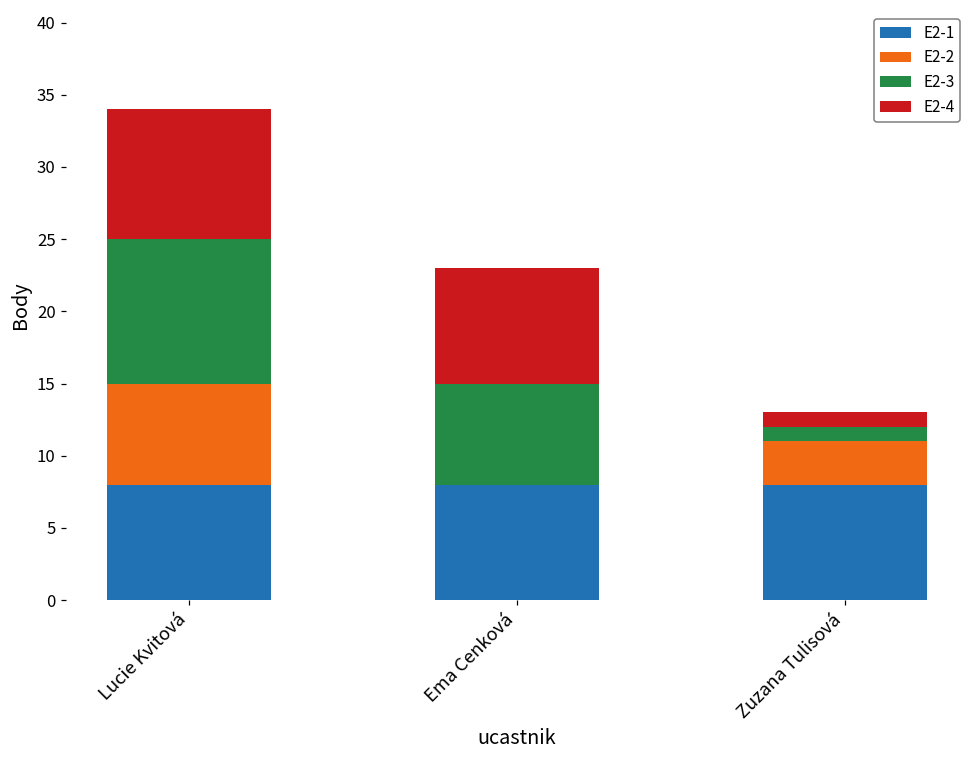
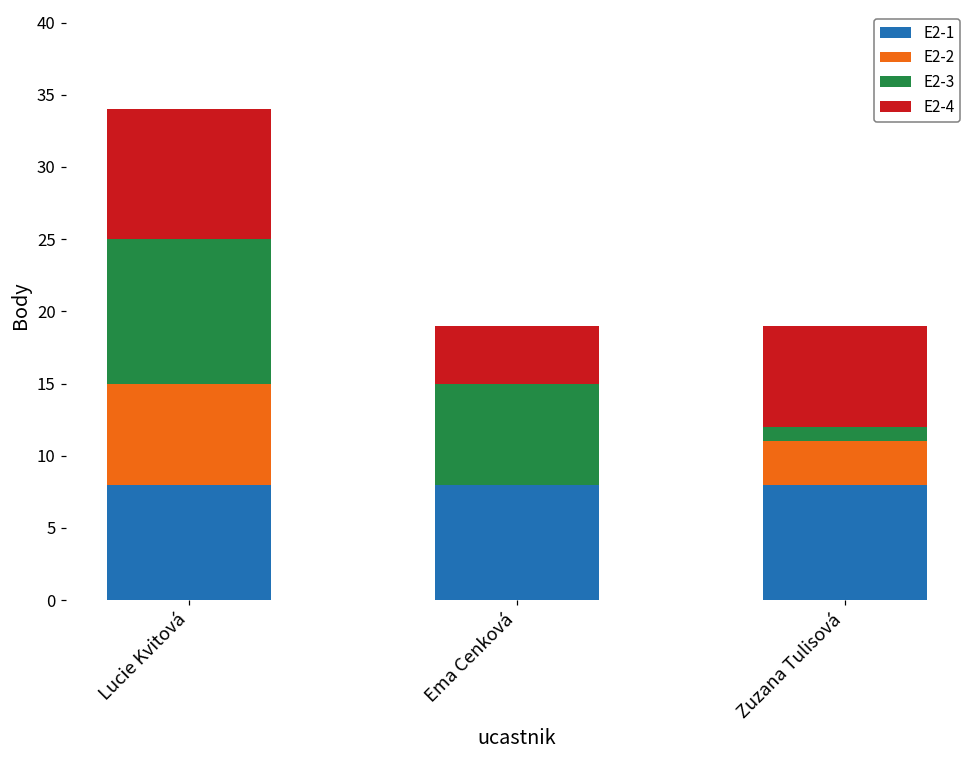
  {
    "E2-1": {
      "Lucie Kvitová": 8,
      "Ema Cenková": 8,
      "Zuzana Tulisová": 8
    },
    "E2-2": {
      "Lucie Kvitová": 7,
      "Ema Cenková": 0,
      "Zuzana Tulisová": 3
    },
    "E2-3": {
      "Lucie Kvitová": 10,
      "Ema Cenková": 7,
      "Zuzana Tulisová": 1
    },
    "E2-4": {
      "Lucie Kvitová": 9,
-     "Ema Cenková": 8,
-     "Zuzana Tulisová": 1
+     "Ema Cenková": 4,
+     "Zuzana Tulisová": 7
    }
  }
